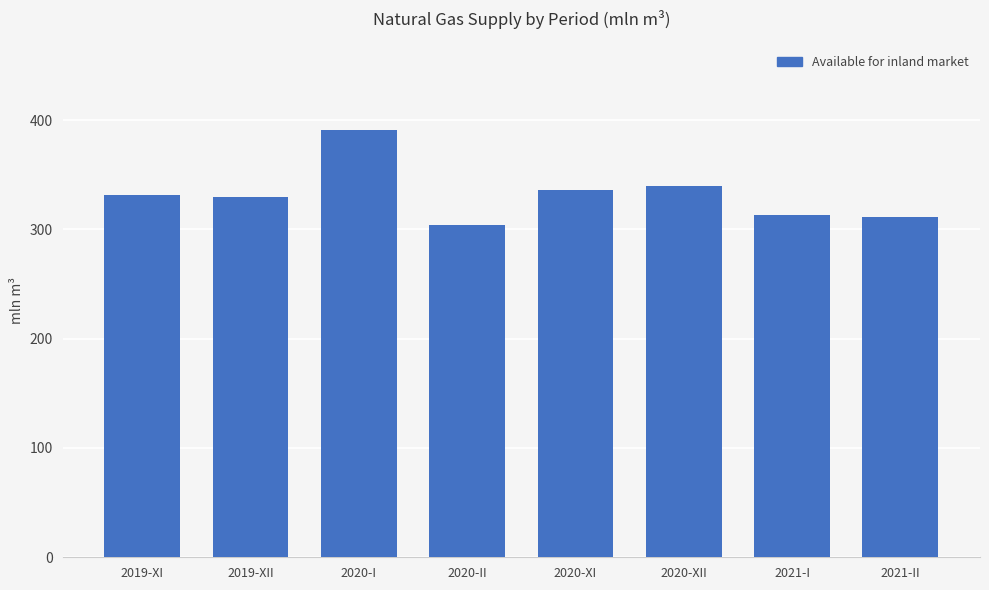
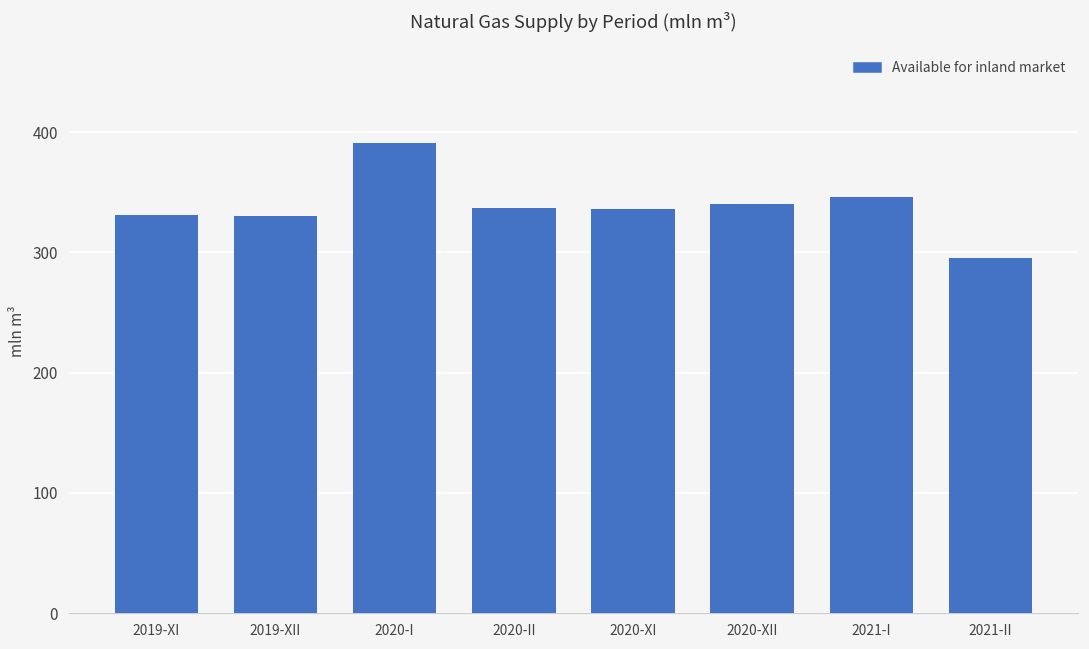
  {
    "2019-XI": 331,
    "2019-XII": 330,
    "2020-I": 391,
-   "2020-II": 304,
+   "2020-II": 337,
    "2020-XI": 336,
    "2020-XII": 340,
-   "2021-I": 313,
-   "2021-II": 311
+   "2021-I": 346,
+   "2021-II": 295
  }
